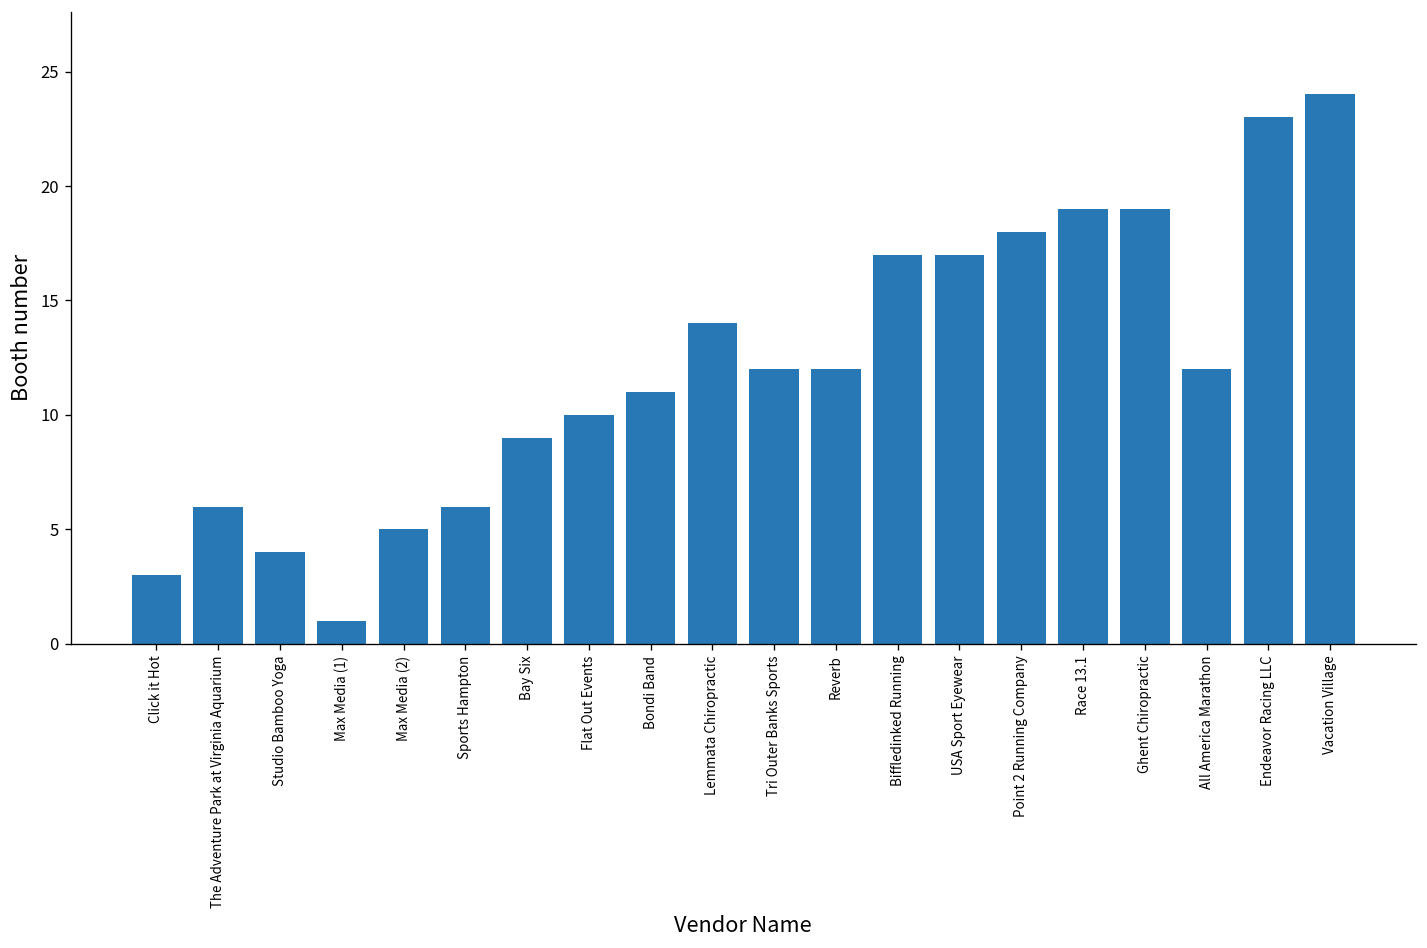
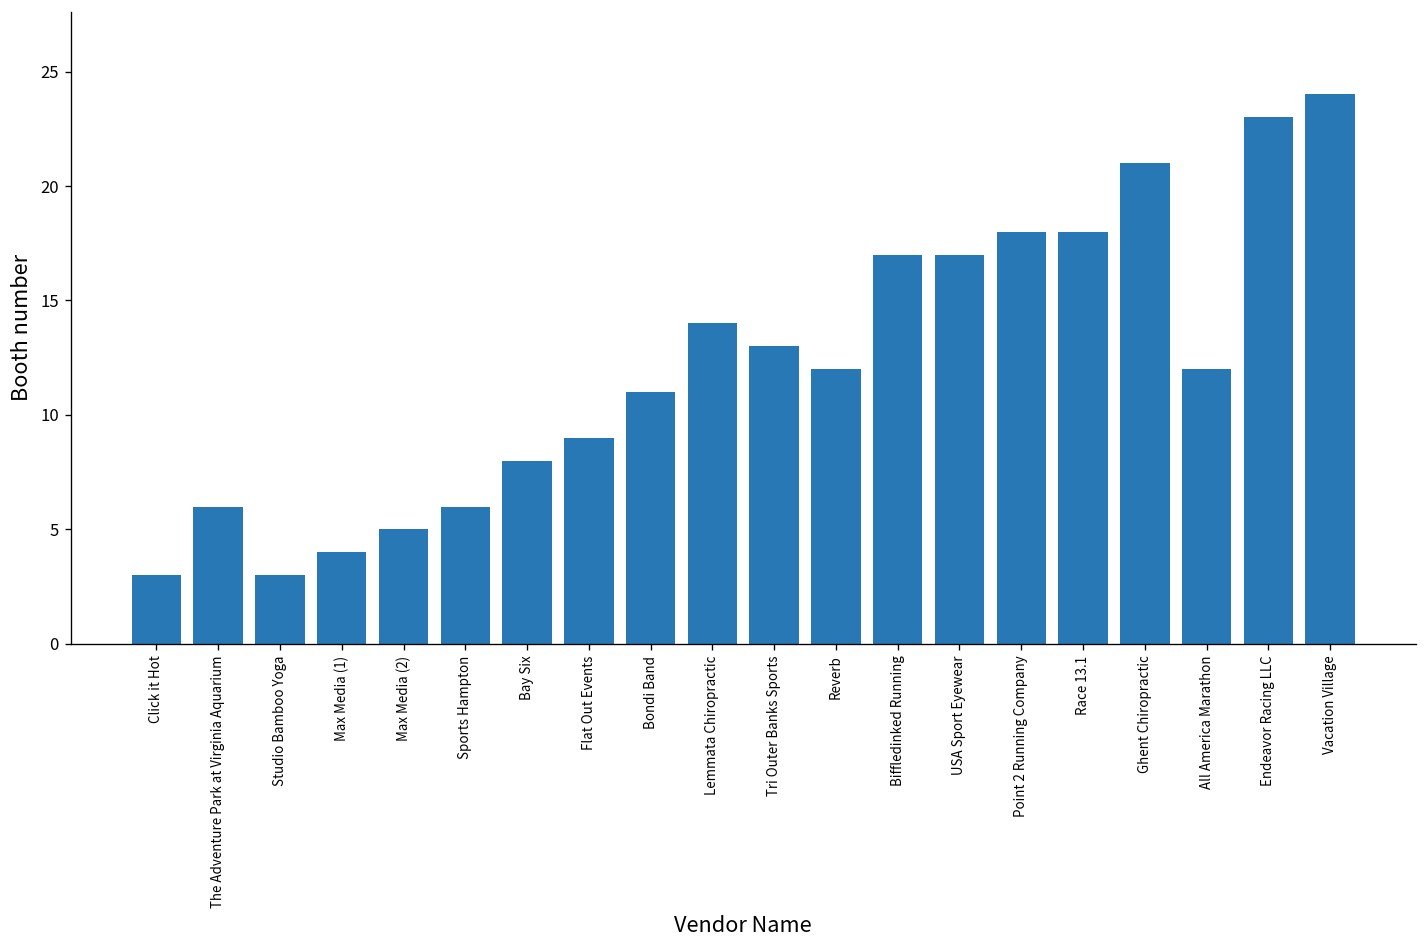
  {
    "Click it Hot": 3,
    "The Adventure Park at Virginia Aquarium": 6,
-   "Studio Bamboo Yoga": 4,
-   "Max Media (1)": 1,
+   "Studio Bamboo Yoga": 3,
+   "Max Media (1)": 4,
    "Max Media (2)": 5,
    "Sports Hampton": 6,
-   "Bay Six": 9,
-   "Flat Out Events": 10,
+   "Bay Six": 8,
+   "Flat Out Events": 9,
    "Bondi Band": 11,
    "Lemmata Chiropractic": 14,
-   "Tri Outer Banks Sports": 12,
+   "Tri Outer Banks Sports": 13,
    "Reverb": 12,
    "Biffledinked Running": 17,
    "USA Sport Eyewear": 17,
    "Point 2 Running Company": 18,
-   "Race 13.1": 19,
-   "Ghent Chiropractic": 19,
+   "Race 13.1": 18,
+   "Ghent Chiropractic": 21,
    "All America Marathon": 12,
    "Endeavor Racing LLC": 23,
    "Vacation Village": 24
  }
